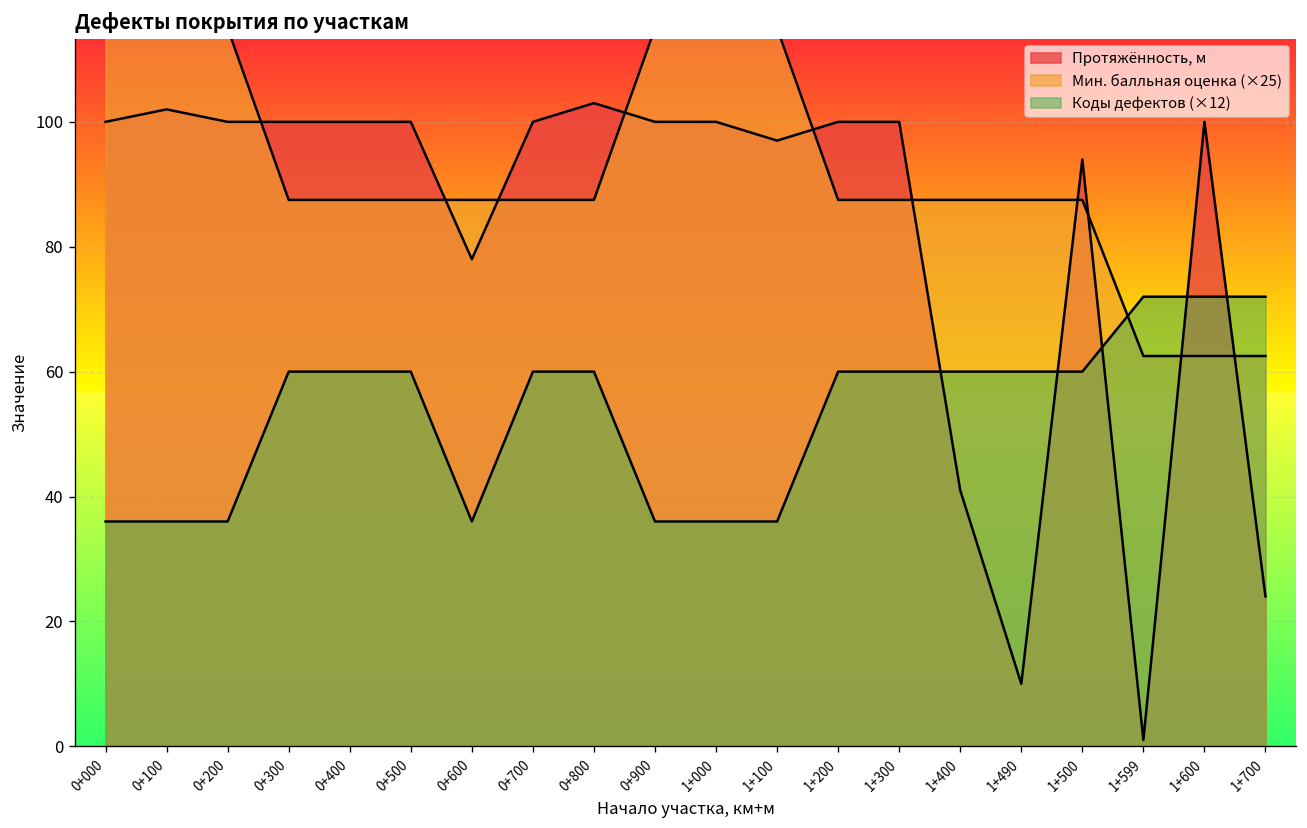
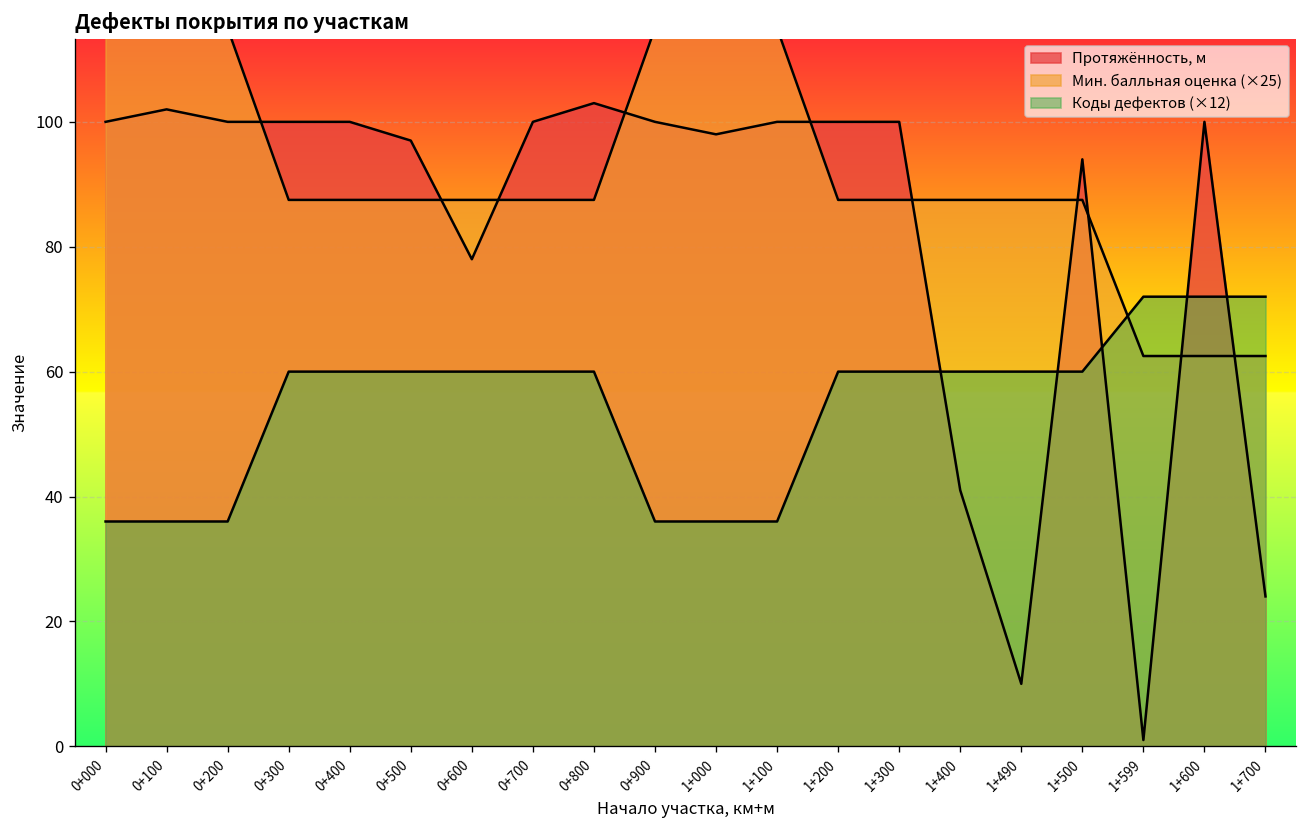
  {
    "Протяжённость, м": {
      "0+000": 100,
      "0+100": 102,
      "0+200": 100,
      "0+300": 100,
      "0+400": 100,
-     "0+500": 100,
+     "0+500": 97,
      "0+600": 78,
      "0+700": 100,
      "0+800": 103,
      "0+900": 100,
-     "1+000": 100,
-     "1+100": 97,
+     "1+000": 98,
+     "1+100": 100,
      "1+200": 100,
      "1+300": 100,
      "1+400": 41,
      "1+490": 10,
      "1+500": 94,
      "1+599": 1,
      "1+600": 100,
      "1+700": 24
    },
    "Мин. балльная оценка (×25)": {
      "0+300": 88,
      "0+400": 88,
      "0+500": 88,
      "0+600": 88,
      "0+700": 88,
      "0+800": 88,
      "1+200": 88,
      "1+300": 88,
      "1+400": 88,
      "1+490": 88,
      "1+500": 88,
      "1+599": 63,
      "1+600": 63,
      "1+700": 63
    },
    "Коды дефектов (×12)": {
      "0+000": 36,
      "0+100": 36,
      "0+200": 36,
      "0+300": 60,
      "0+400": 60,
      "0+500": 60,
-     "0+600": 36,
+     "0+600": 60,
      "0+700": 60,
      "0+800": 60,
      "0+900": 36,
      "1+000": 36,
      "1+100": 36,
      "1+200": 60,
      "1+300": 60,
      "1+400": 60,
      "1+490": 60,
      "1+500": 60,
      "1+599": 72,
      "1+600": 72,
      "1+700": 72
    }
  }
